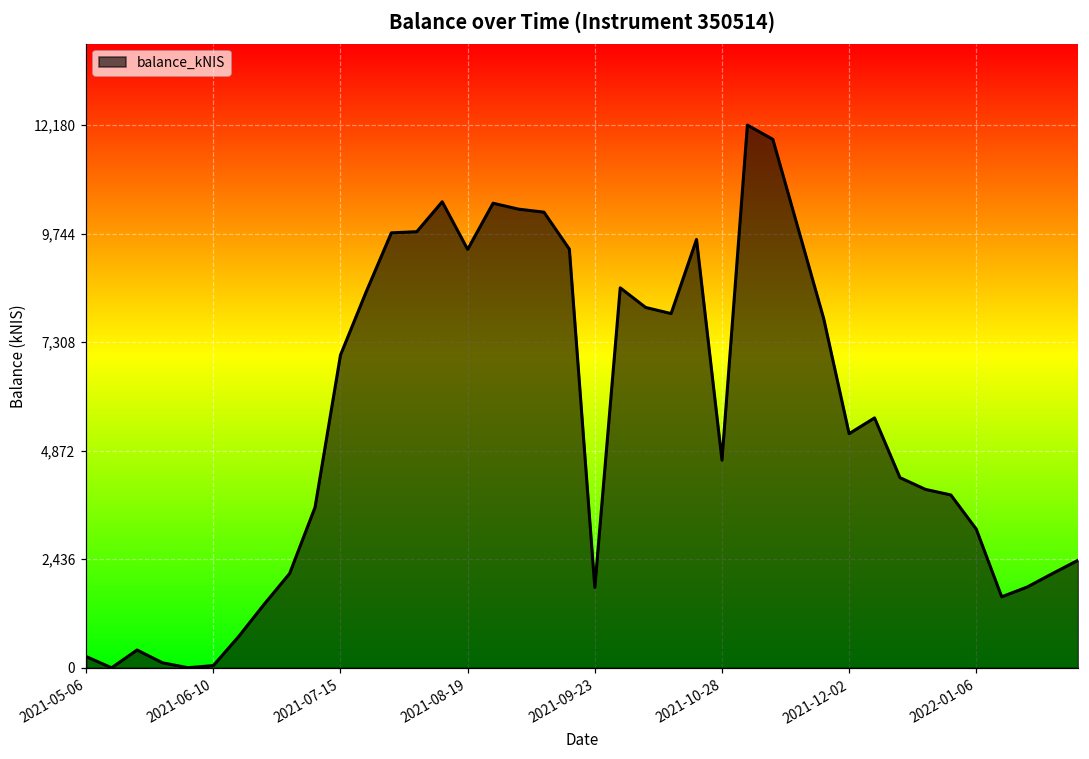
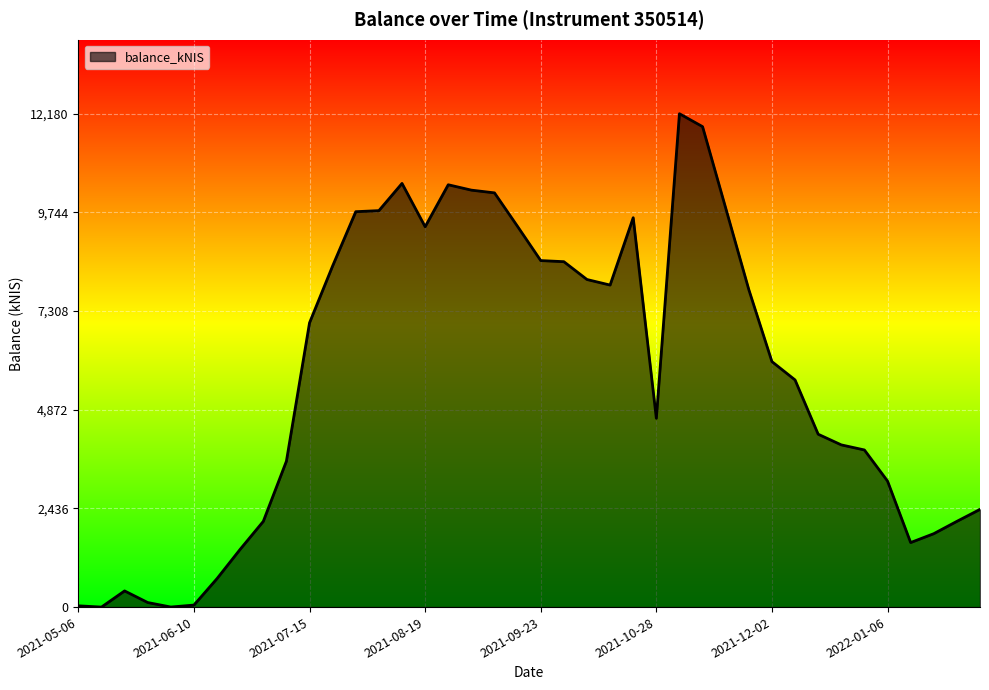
  {
-   "2021-05-06": "300",
+   "2021-05-06": "0",
    "2021-06-10": "0",
    "2021-07-15": "7,000",
    "2021-08-19": "9,400",
-   "2021-09-23": "1,800",
+   "2021-09-23": "8,600",
    "2021-10-28": "4,700",
-   "2021-12-02": "5,300",
+   "2021-12-02": "6,100",
    "2022-01-06": "3,100"
  }
